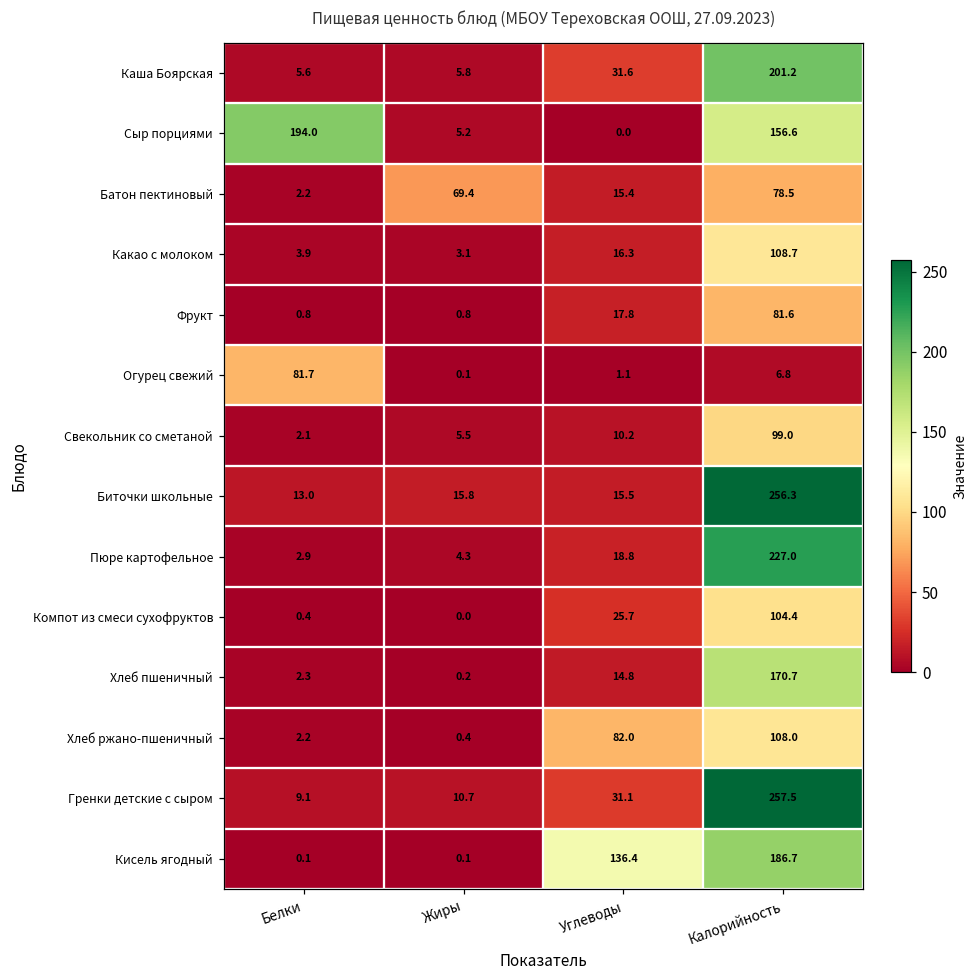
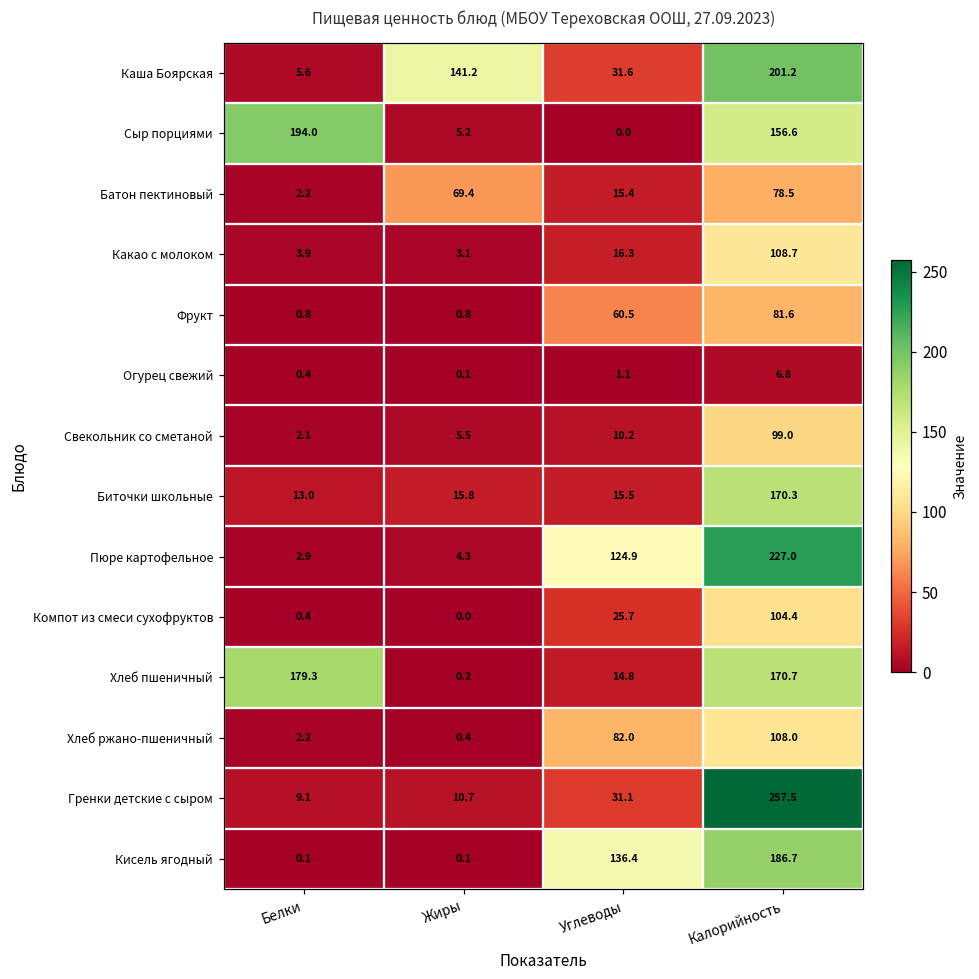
  {
    "Каша Боярская": {
      "Белки": 5.6,
-     "Жиры": 5.8,
+     "Жиры": 141.2,
      "Углеводы": 31.6,
      "Калорийность": 201.2
    },
    "Сыр порциями": {
      "Белки": 194.0,
      "Жиры": 5.2,
      "Углеводы": 0.0,
      "Калорийность": 156.6
    },
    "Батон пектиновый": {
      "Белки": 2.2,
      "Жиры": 69.4,
      "Углеводы": 15.4,
      "Калорийность": 78.5
    },
    "Какао с молоком": {
      "Белки": 3.9,
      "Жиры": 3.1,
      "Углеводы": 16.3,
      "Калорийность": 108.7
    },
    "Фрукт": {
      "Белки": 0.8,
      "Жиры": 0.8,
-     "Углеводы": 17.8,
+     "Углеводы": 60.5,
      "Калорийность": 81.6
    },
    "Огурец свежий": {
-     "Белки": 81.7,
+     "Белки": 0.4,
      "Жиры": 0.1,
      "Углеводы": 1.1,
      "Калорийность": 6.8
    },
    "Свекольник со сметаной": {
      "Белки": 2.1,
      "Жиры": 5.5,
      "Углеводы": 10.2,
      "Калорийность": 99.0
    },
    "Биточки школьные": {
      "Белки": 13.0,
      "Жиры": 15.8,
      "Углеводы": 15.5,
-     "Калорийность": 256.3
+     "Калорийность": 170.3
    },
    "Пюре картофельное": {
      "Белки": 2.9,
      "Жиры": 4.3,
-     "Углеводы": 18.8,
+     "Углеводы": 124.9,
      "Калорийность": 227.0
    },
    "Компот из смеси сухофруктов": {
      "Белки": 0.4,
      "Жиры": 0.0,
      "Углеводы": 25.7,
      "Калорийность": 104.4
    },
    "Хлеб пшеничный": {
-     "Белки": 2.3,
+     "Белки": 179.3,
      "Жиры": 0.2,
      "Углеводы": 14.8,
      "Калорийность": 170.7
    },
    "Хлеб ржано-пшеничный": {
      "Белки": 2.2,
      "Жиры": 0.4,
      "Углеводы": 82.0,
      "Калорийность": 108.0
    },
    "Гренки детские с сыром": {
      "Белки": 9.1,
      "Жиры": 10.7,
      "Углеводы": 31.1,
      "Калорийность": 257.5
    },
    "Кисель ягодный": {
      "Белки": 0.1,
      "Жиры": 0.1,
      "Углеводы": 136.4,
      "Калорийность": 186.7
    }
  }
